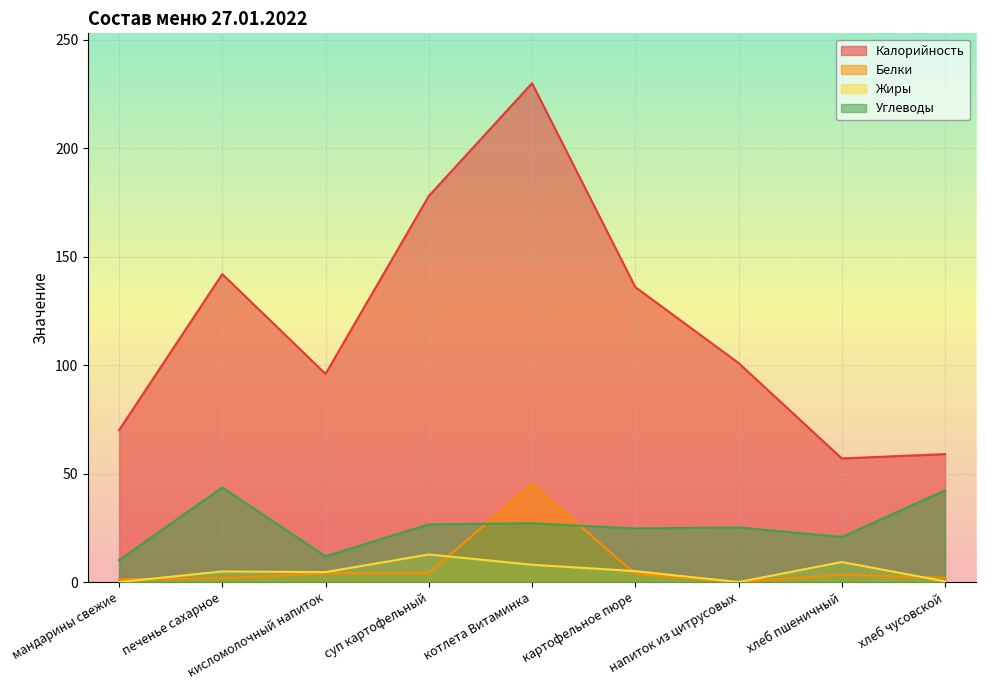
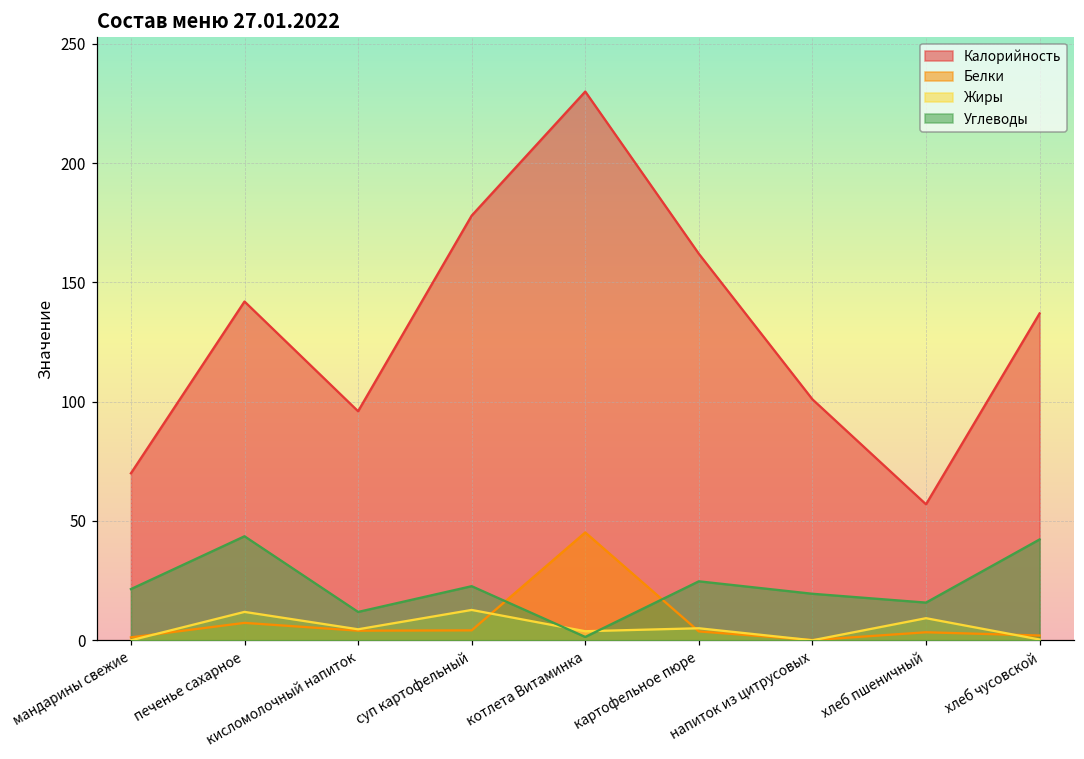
  {
    "Калорийность": {
      "мандарины свежие": 70,
      "печенье сахарное": 142,
      "кисломолочный напиток": 96,
      "суп картофельный": 178,
      "котлета Витаминка": 230,
-     "картофельное пюре": 136,
+     "картофельное пюре": 162,
      "напиток из цитрусовых": 101,
      "хлеб пшеничный": 57,
-     "хлеб чусовской": 59
+     "хлеб чусовской": 137
    },
    "Белки": {
      "мандарины свежие": 1,
-     "печенье сахарное": 2,
+     "печенье сахарное": 7,
      "суп картофельный": 4,
      "котлета Витаминка": 45,
      "картофельное пюре": 4,
      "хлеб пшеничный": 3,
      "хлеб чусовской": 2
    },
    "Жиры": {
      "мандарины свежие": 0,
-     "печенье сахарное": 5,
+     "печенье сахарное": 12,
      "суп картофельный": 13,
-     "котлета Витаминка": 8,
+     "котлета Витаминка": 4,
      "картофельное пюре": 5,
      "хлеб пшеничный": 9,
      "хлеб чусовской": 0
    },
    "Углеводы": {
-     "мандарины свежие": 10,
+     "мандарины свежие": 21,
      "печенье сахарное": 44,
      "кисломолочный напиток": 12,
-     "суп картофельный": 27,
-     "котлета Витаминка": 27,
+     "суп картофельный": 23,
+     "котлета Витаминка": 1,
      "картофельное пюре": 25,
-     "напиток из цитрусовых": 25,
-     "хлеб пшеничный": 21,
+     "напиток из цитрусовых": 20,
+     "хлеб пшеничный": 16,
      "хлеб чусовской": 42
    }
  }
